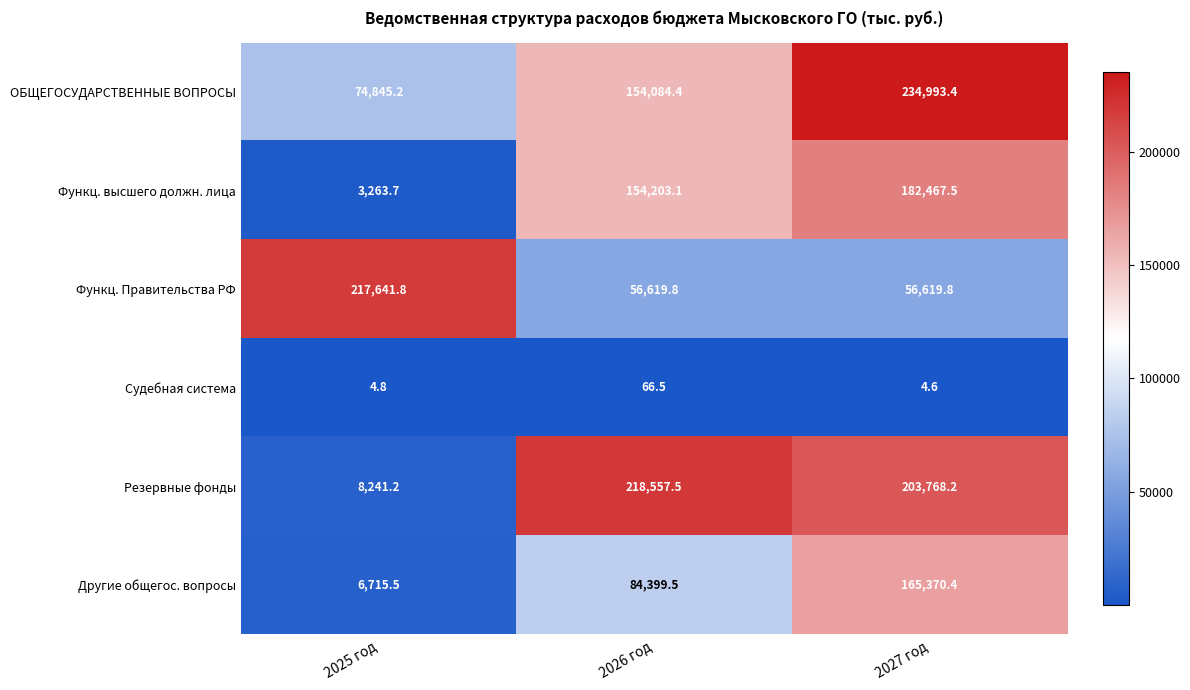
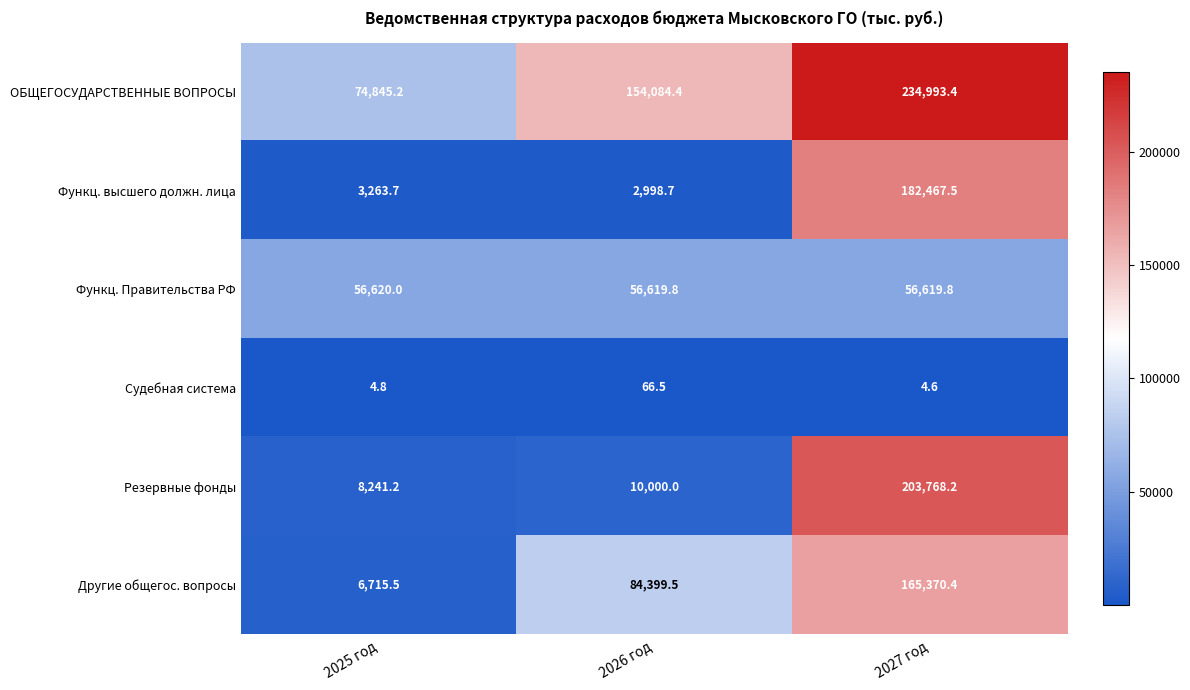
  {
    "ОБЩЕГОСУДАРСТВЕННЫЕ ВОПРОСЫ": {
      "2025 год": "74,845.2",
      "2026 год": "154,084.4",
      "2027 год": "234,993.4"
    },
    "Функц. высшего должн. лица": {
      "2025 год": "3,263.7",
-     "2026 год": "154,203.1",
+     "2026 год": "2,998.7",
      "2027 год": "182,467.5"
    },
    "Функц. Правительства РФ": {
-     "2025 год": "217,641.8",
+     "2025 год": "56,620.0",
      "2026 год": "56,619.8",
      "2027 год": "56,619.8"
    },
    "Судебная система": {
      "2025 год": "4.8",
      "2026 год": "66.5",
      "2027 год": "4.6"
    },
    "Резервные фонды": {
      "2025 год": "8,241.2",
-     "2026 год": "218,557.5",
+     "2026 год": "10,000.0",
      "2027 год": "203,768.2"
    },
    "Другие общегос. вопросы": {
      "2025 год": "6,715.5",
      "2026 год": "84,399.5",
      "2027 год": "165,370.4"
    }
  }
